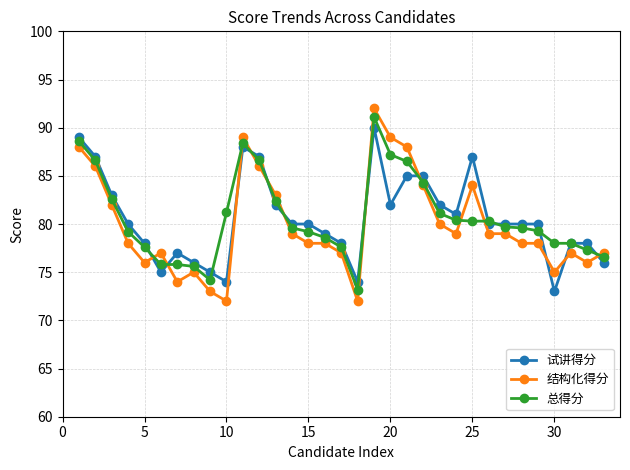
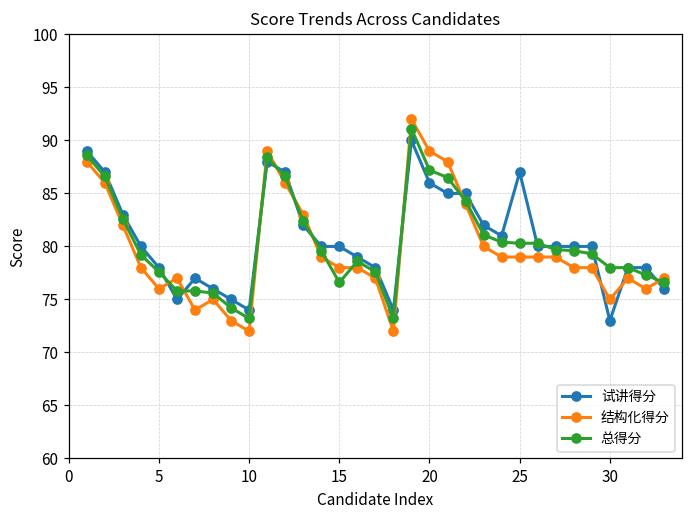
  {
    "试讲得分": {
      "5": 78,
      "10": 74,
      "15": 80,
-     "20": 82,
+     "20": 86,
      "25": 87,
      "30": 73
    },
    "结构化得分": {
      "5": 76,
      "10": 72,
      "15": 78,
      "20": 89,
-     "25": 84,
+     "25": 79,
      "30": 75
    },
    "总得分": {
      "5": 78,
-     "10": 81,
-     "15": 79,
+     "10": 73,
+     "15": 77,
      "20": 87,
      "25": 80,
      "30": 78
    }
  }
